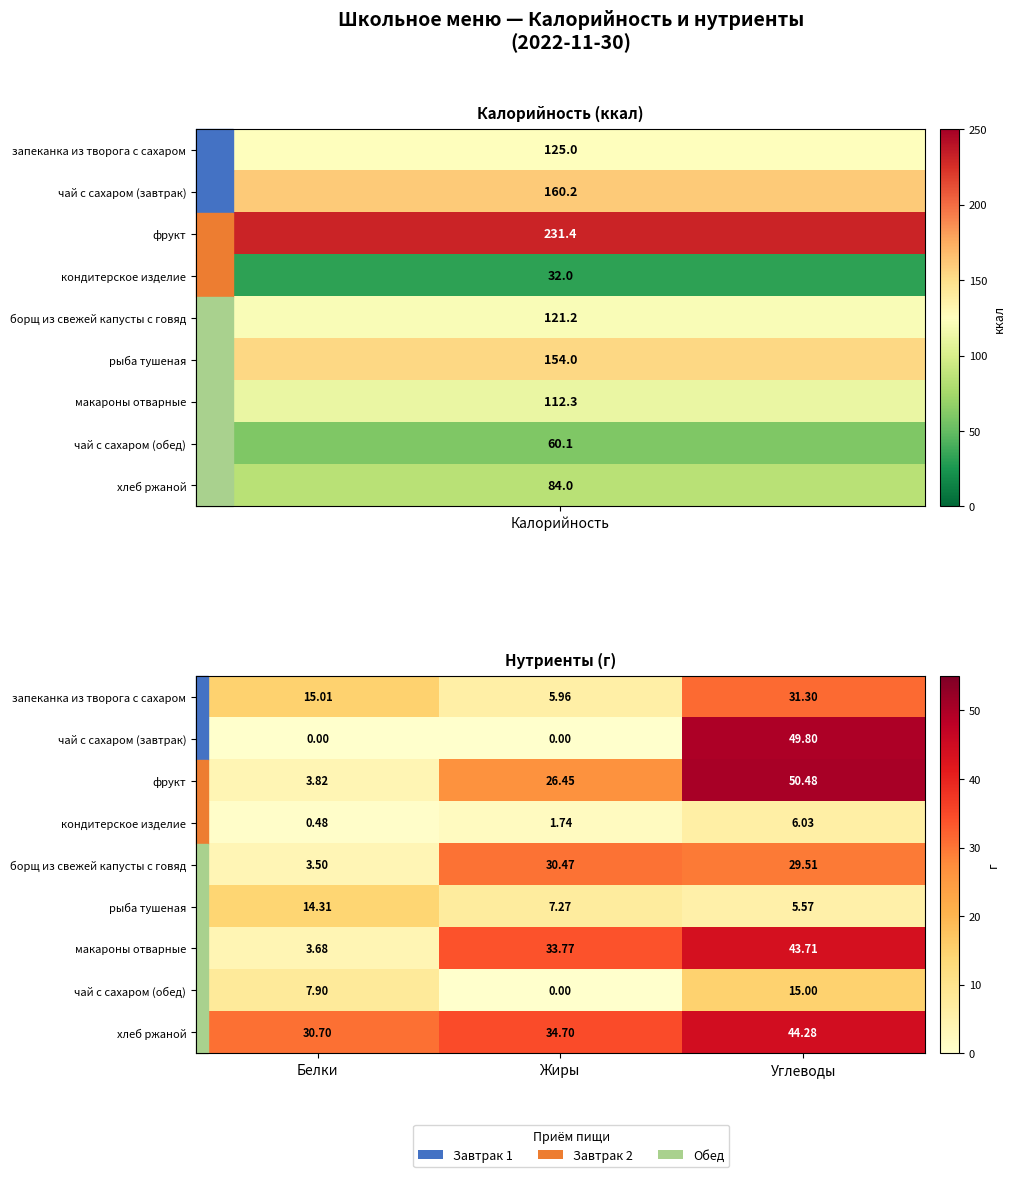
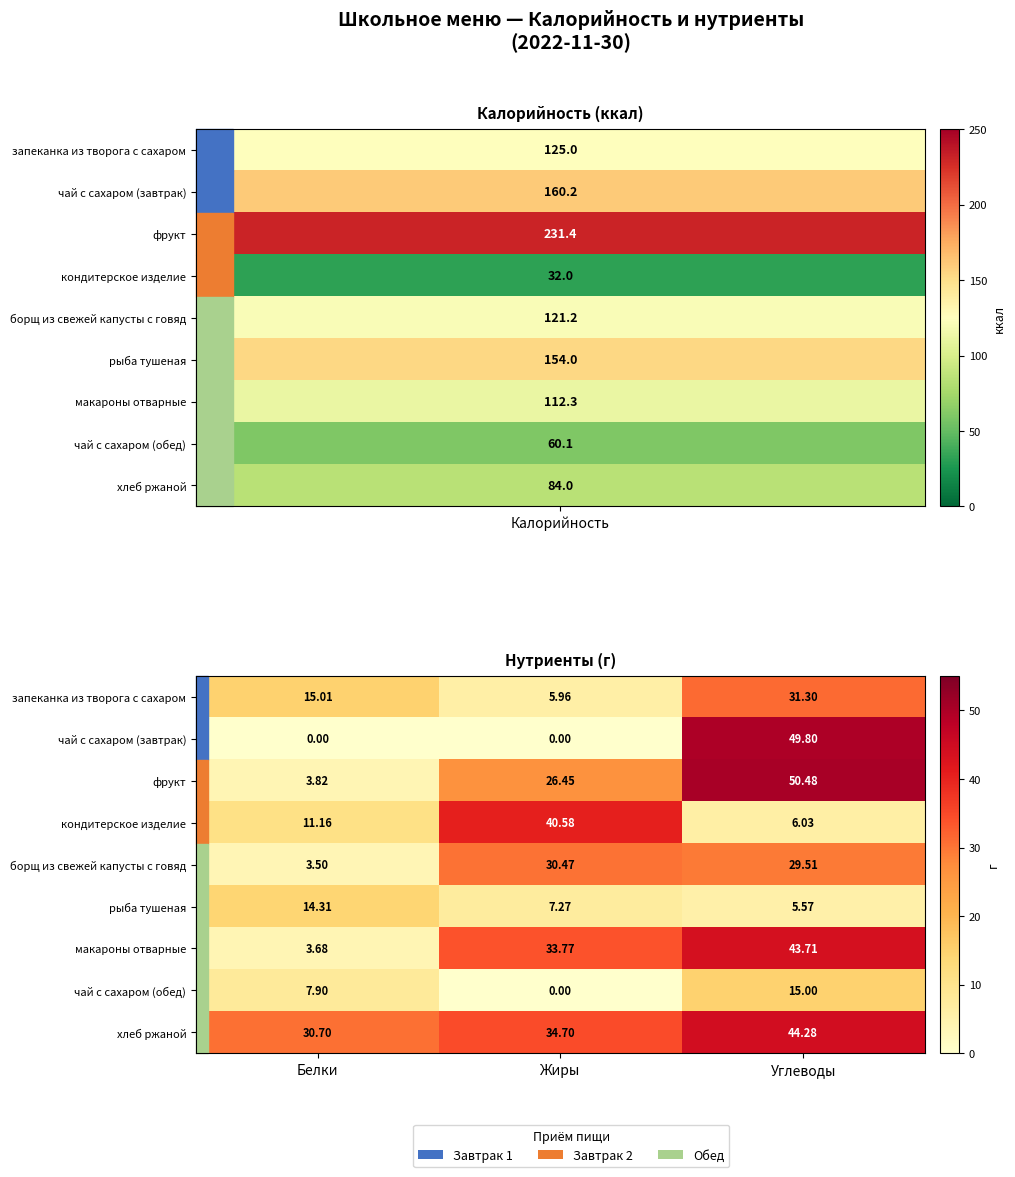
  {
    "Калорийность (ккал)": {
      "запеканка из творога с сахаром": {
        "Калорийность": 125.0
      },
      "чай с сахаром (завтрак)": {
        "Калорийность": 160.2
      },
      "фрукт": {
        "Калорийность": 231.4
      },
      "кондитерское изделие": {
        "Калорийность": 32.0
      },
      "борщ из свежей капусты с говяд": {
        "Калорийность": 121.2
      },
      "рыба тушеная": {
        "Калорийность": 154.0
      },
      "макароны отварные": {
        "Калорийность": 112.3
      },
      "чай с сахаром (обед)": {
        "Калорийность": 60.1
      },
      "хлеб ржаной": {
        "Калорийность": 84.0
      }
    },
    "Нутриенты (г)": {
      "запеканка из творога с сахаром": {
        "Белки": 15.01,
        "Жиры": 5.96,
        "Углеводы": 31.30
      },
      "чай с сахаром (завтрак)": {
        "Белки": 0.00,
        "Жиры": 0.00,
        "Углеводы": 49.80
      },
      "фрукт": {
        "Белки": 3.82,
        "Жиры": 26.45,
        "Углеводы": 50.48
      },
      "кондитерское изделие": {
-       "Белки": 0.48,
-       "Жиры": 1.74,
+       "Белки": 11.16,
+       "Жиры": 40.58,
        "Углеводы": 6.03
      },
      "борщ из свежей капусты с говяд": {
        "Белки": 3.50,
        "Жиры": 30.47,
        "Углеводы": 29.51
      },
      "рыба тушеная": {
        "Белки": 14.31,
        "Жиры": 7.27,
        "Углеводы": 5.57
      },
      "макароны отварные": {
        "Белки": 3.68,
        "Жиры": 33.77,
        "Углеводы": 43.71
      },
      "чай с сахаром (обед)": {
        "Белки": 7.90,
        "Жиры": 0.00,
        "Углеводы": 15.00
      },
      "хлеб ржаной": {
        "Белки": 30.70,
        "Жиры": 34.70,
        "Углеводы": 44.28
      }
    }
  }
